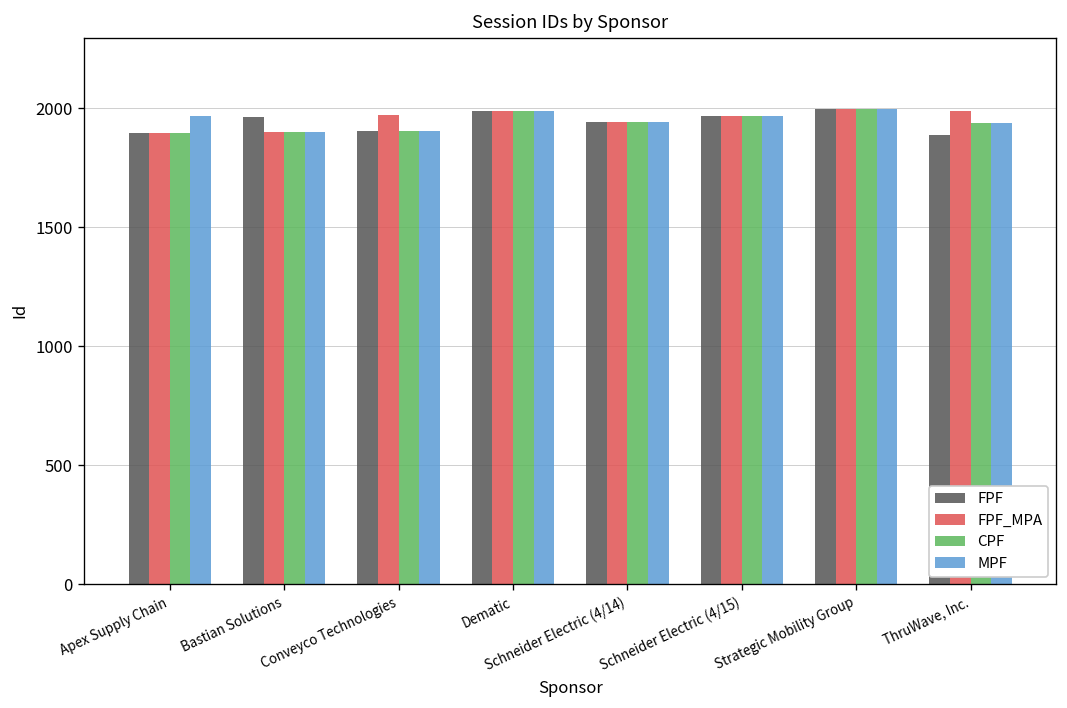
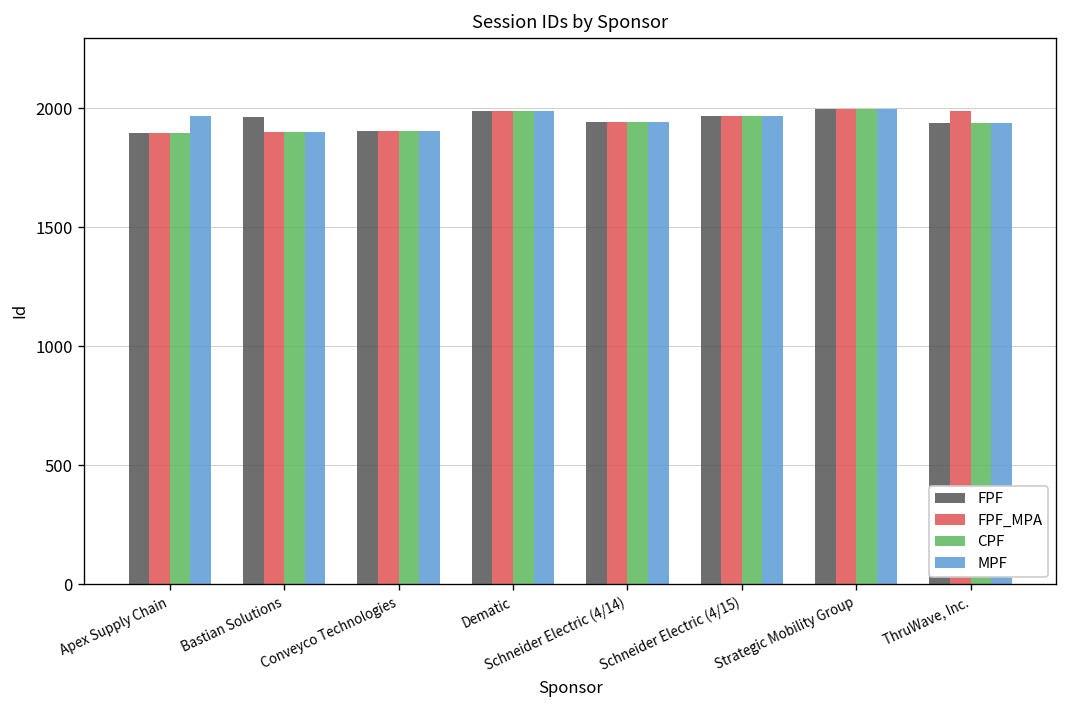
  {
    "FPF": {
      "Apex Supply Chain": 1900,
      "Bastian Solutions": 1960,
      "Conveyco Technologies": 1910,
      "Dematic": 1990,
      "Schneider Electric (4/14)": 1940,
      "Schneider Electric (4/15)": 1970,
      "Strategic Mobility Group": 2000,
-     "ThruWave, Inc.": 1890
+     "ThruWave, Inc.": 1940
    },
    "FPF_MPA": {
      "Apex Supply Chain": 1900,
      "Bastian Solutions": 1900,
-     "Conveyco Technologies": 1970,
+     "Conveyco Technologies": 1910,
      "Dematic": 1990,
      "Schneider Electric (4/14)": 1940,
      "Schneider Electric (4/15)": 1970,
      "Strategic Mobility Group": 2000,
      "ThruWave, Inc.": 1990
    },
    "CPF": {
      "Apex Supply Chain": 1900,
      "Bastian Solutions": 1900,
      "Conveyco Technologies": 1910,
      "Dematic": 1990,
      "Schneider Electric (4/14)": 1940,
      "Schneider Electric (4/15)": 1970,
      "Strategic Mobility Group": 2000,
      "ThruWave, Inc.": 1940
    },
    "MPF": {
      "Apex Supply Chain": 1970,
      "Bastian Solutions": 1900,
      "Conveyco Technologies": 1910,
      "Dematic": 1990,
      "Schneider Electric (4/14)": 1940,
      "Schneider Electric (4/15)": 1970,
      "Strategic Mobility Group": 2000,
      "ThruWave, Inc.": 1940
    }
  }
